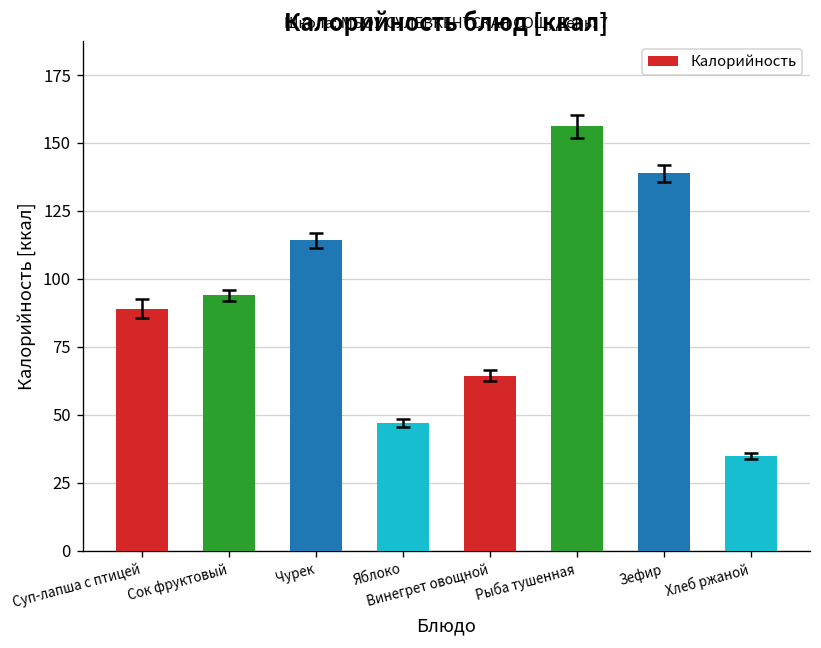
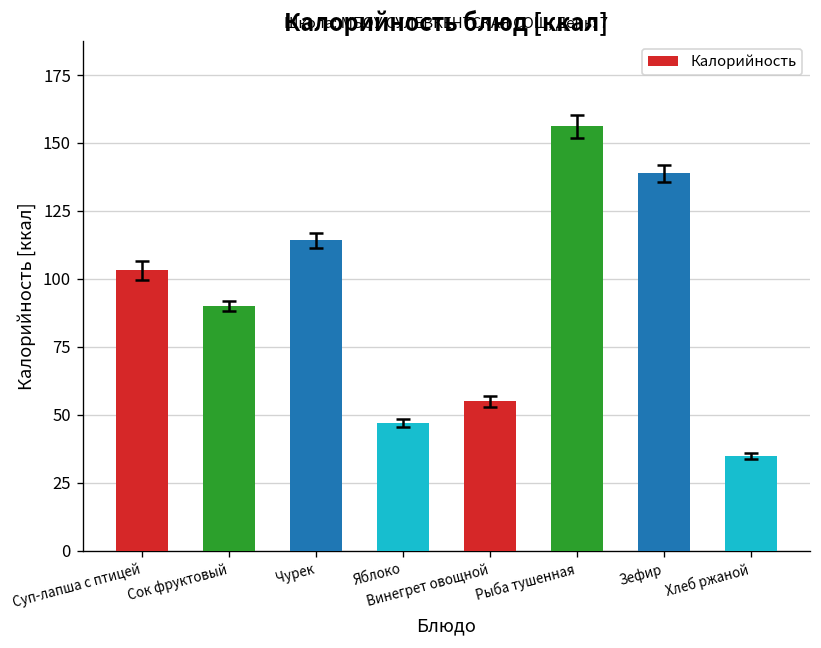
  {
    "Калорийность": {
-     "Суп-лапша с птицей": 89,
-     "Сок фруктовый": 94,
+     "Суп-лапша с птицей": 103,
+     "Сок фруктовый": 90,
      "Чурек": 114,
      "Яблоко": 47,
-     "Винегрет овощной": 64,
+     "Винегрет овощной": 55,
      "Рыба тушенная": 156,
      "Зефир": 139,
      "Хлеб ржаной": 35
    }
  }
